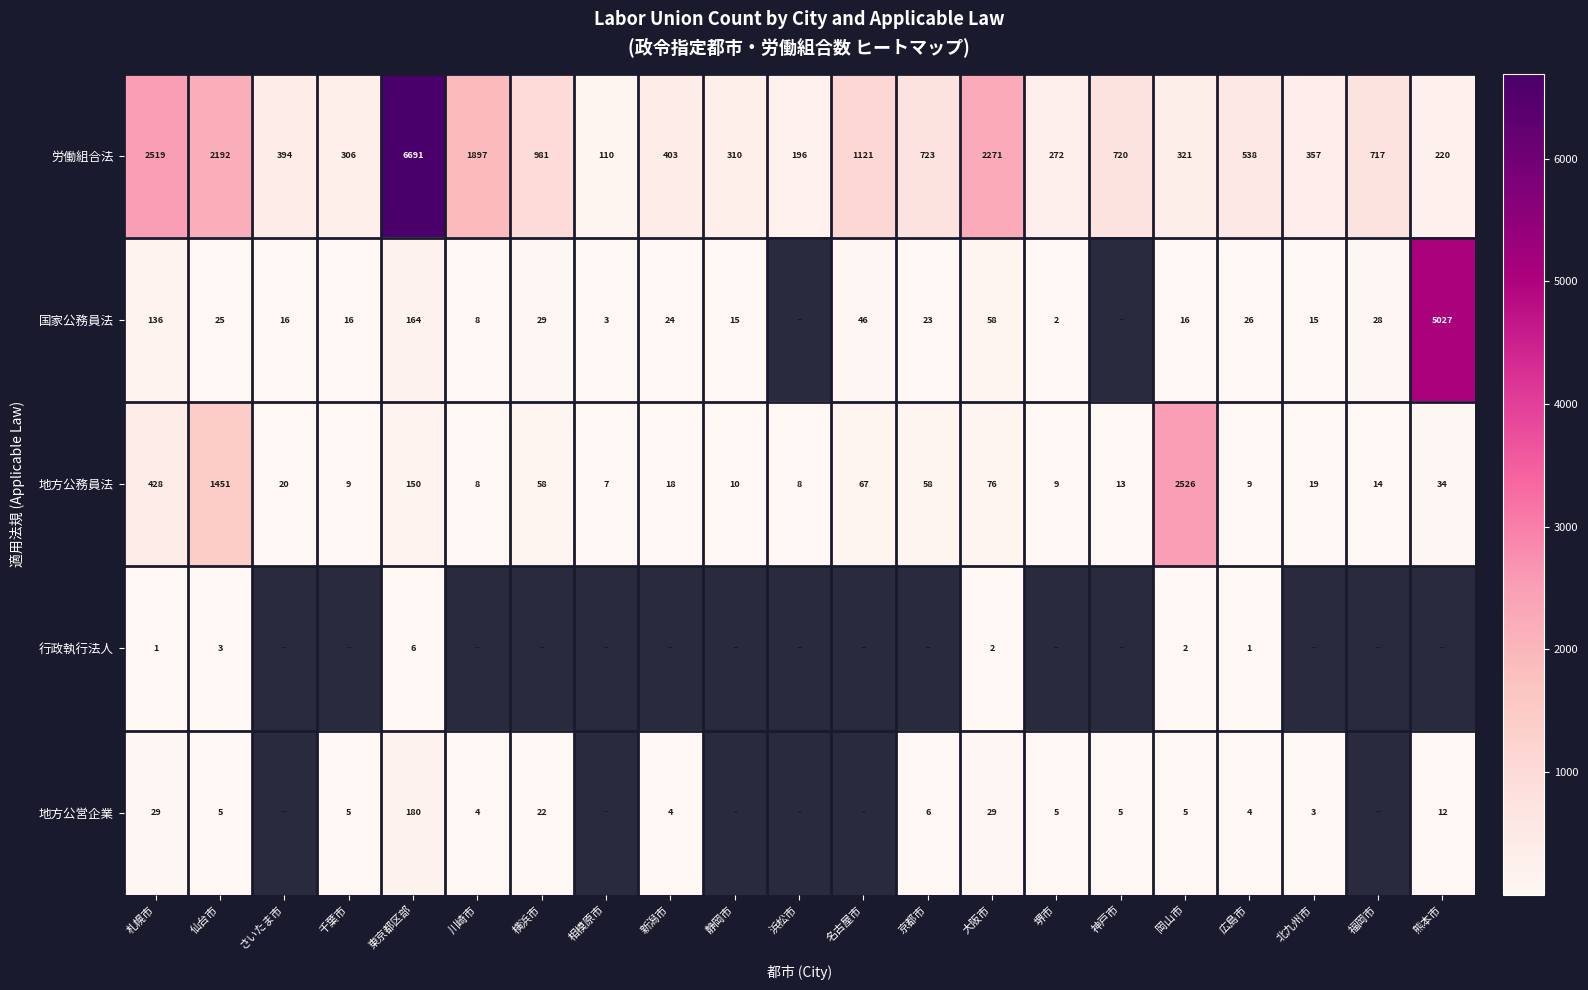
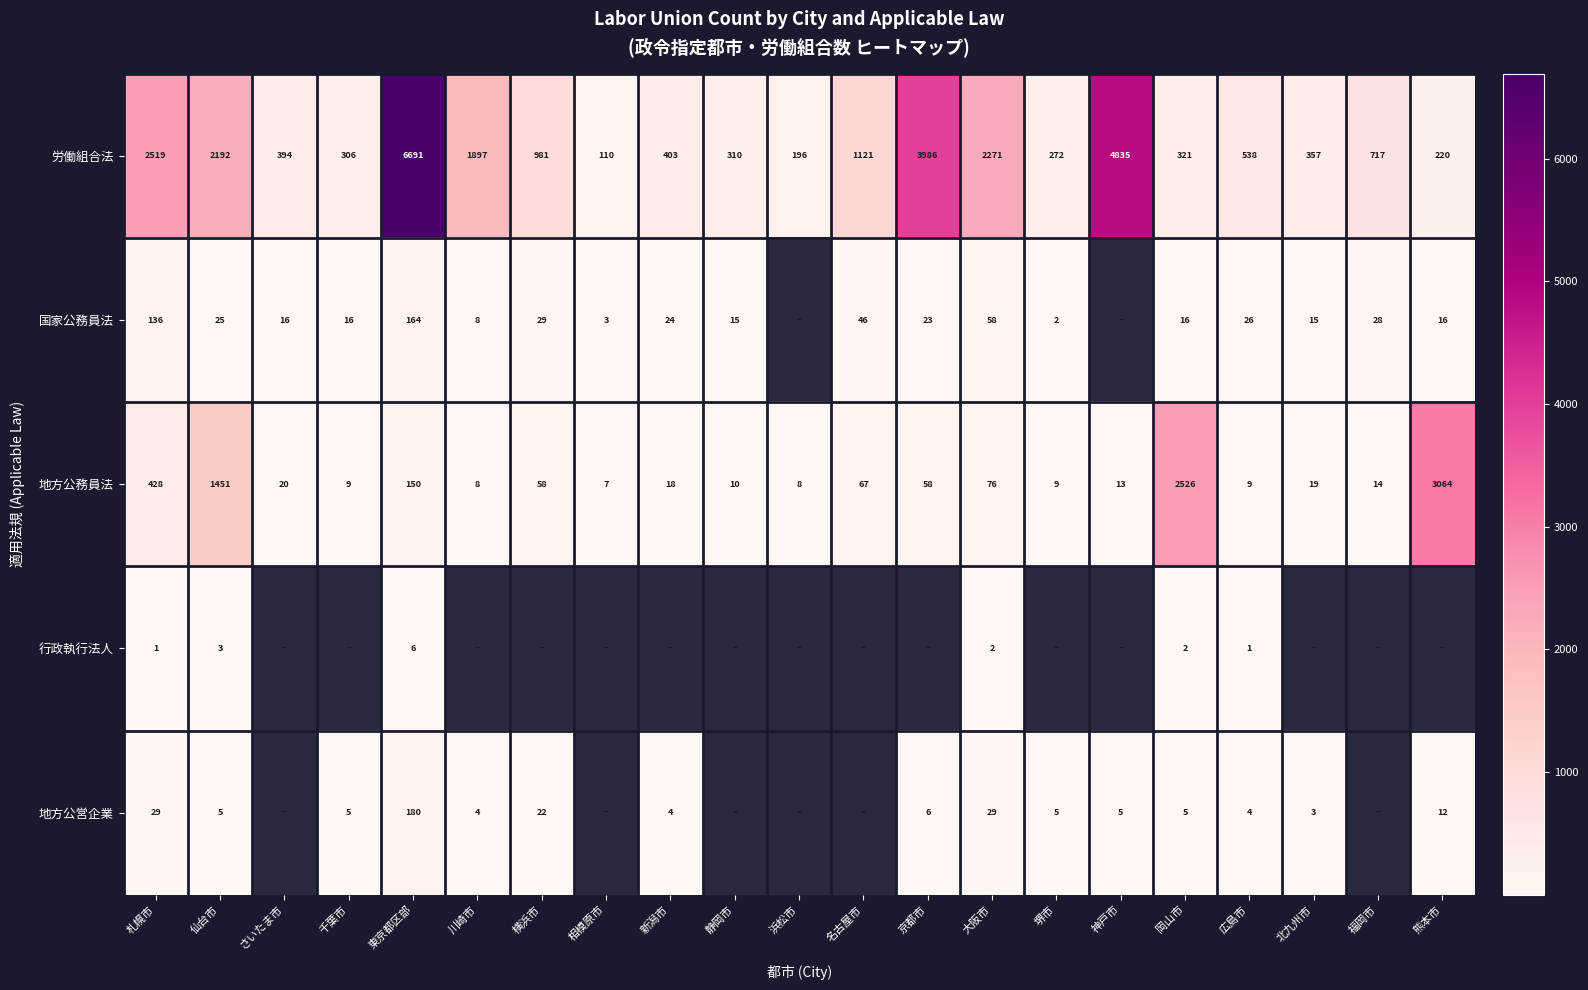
  {
    "労働組合法": {
      "札幌市": 2519,
      "仙台市": 2192,
      "さいたま市": 394,
      "千葉市": 306,
      "東京都区部": 6691,
      "川崎市": 1897,
      "横浜市": 981,
      "相模原市": 110,
      "新潟市": 403,
      "静岡市": 310,
      "浜松市": 196,
      "名古屋市": 1121,
-     "京都市": 723,
+     "京都市": 3986,
      "大阪市": 2271,
      "堺市": 272,
-     "神戸市": 720,
+     "神戸市": 4835,
      "岡山市": 321,
      "広島市": 538,
      "北九州市": 357,
      "福岡市": 717,
      "熊本市": 220
    },
    "国家公務員法": {
      "札幌市": 136,
      "仙台市": 25,
      "さいたま市": 16,
      "千葉市": 16,
      "東京都区部": 164,
      "川崎市": 8,
      "横浜市": 29,
      "相模原市": 3,
      "新潟市": 24,
      "静岡市": 15,
      "名古屋市": 46,
      "京都市": 23,
      "大阪市": 58,
      "堺市": 2,
      "岡山市": 16,
      "広島市": 26,
      "北九州市": 15,
      "福岡市": 28,
-     "熊本市": 5027
+     "熊本市": 16
    },
    "地方公務員法": {
      "札幌市": 428,
      "仙台市": 1451,
      "さいたま市": 20,
      "千葉市": 9,
      "東京都区部": 150,
      "川崎市": 8,
      "横浜市": 58,
      "相模原市": 7,
      "新潟市": 18,
      "静岡市": 10,
      "浜松市": 8,
      "名古屋市": 67,
      "京都市": 58,
      "大阪市": 76,
      "堺市": 9,
      "神戸市": 13,
      "岡山市": 2526,
      "広島市": 9,
      "北九州市": 19,
      "福岡市": 14,
-     "熊本市": 34
+     "熊本市": 3064
    },
    "行政執行法人": {
      "札幌市": 1,
      "仙台市": 3,
      "東京都区部": 6,
      "大阪市": 2,
      "岡山市": 2,
      "広島市": 1
    },
    "地方公営企業": {
      "札幌市": 29,
      "仙台市": 5,
      "千葉市": 5,
      "東京都区部": 180,
      "川崎市": 4,
      "横浜市": 22,
      "新潟市": 4,
      "京都市": 6,
      "大阪市": 29,
      "堺市": 5,
      "神戸市": 5,
      "岡山市": 5,
      "広島市": 4,
      "北九州市": 3,
      "熊本市": 12
    }
  }
